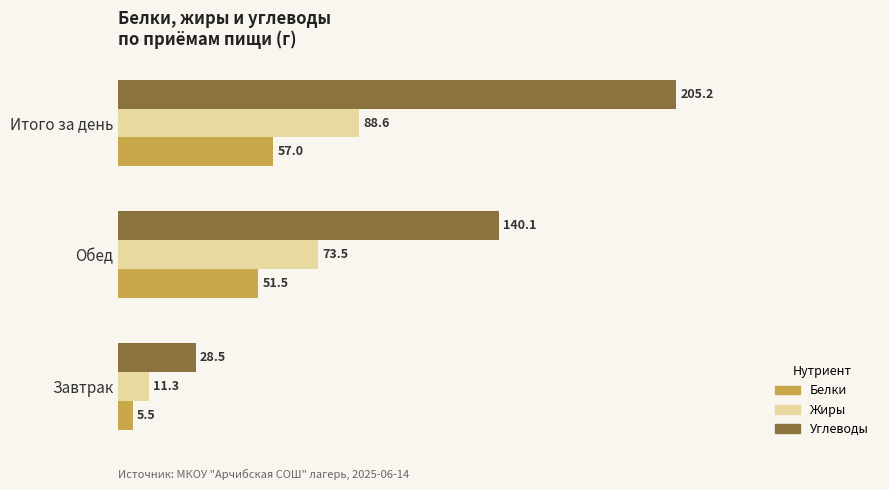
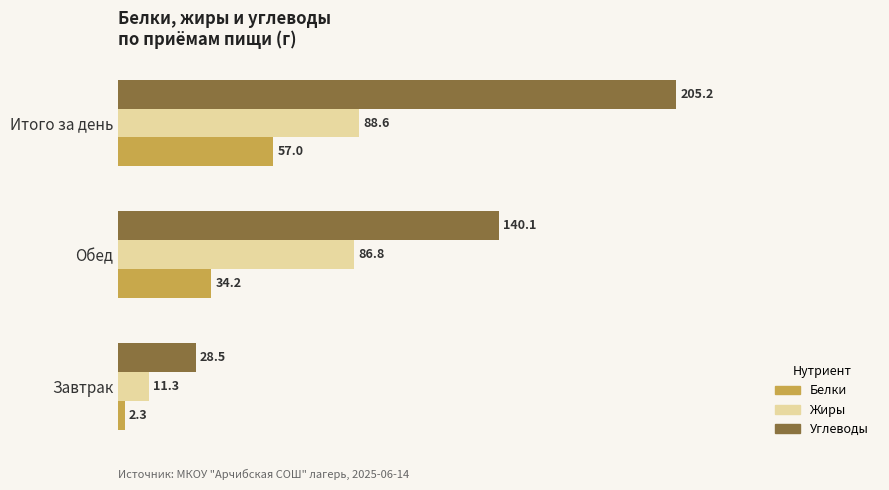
  {
    "Белки": {
      "Итого за день": 57.0,
-     "Обед": 51.5,
-     "Завтрак": 5.5
+     "Обед": 34.2,
+     "Завтрак": 2.3
    },
    "Жиры": {
      "Итого за день": 88.6,
-     "Обед": 73.5,
+     "Обед": 86.8,
      "Завтрак": 11.3
    },
    "Углеводы": {
      "Итого за день": 205.2,
      "Обед": 140.1,
      "Завтрак": 28.5
    }
  }
